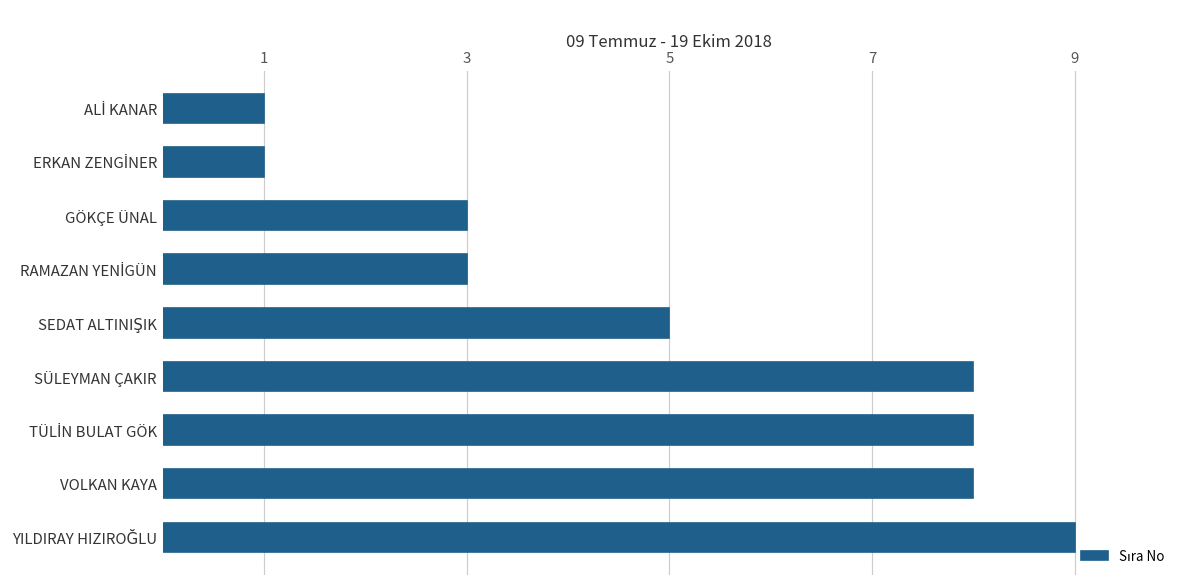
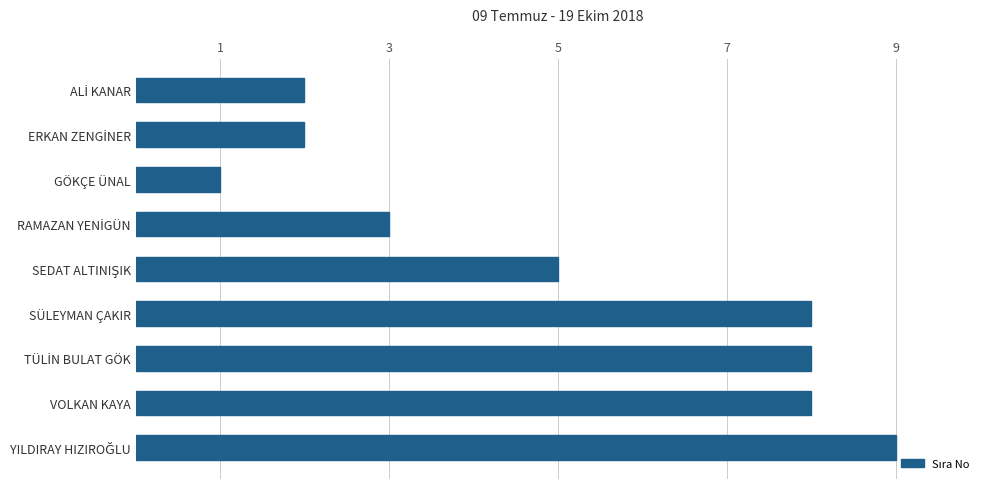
  {
-   "ALİ KANAR": 1,
-   "ERKAN ZENGİNER": 1,
-   "GÖKÇE ÜNAL": 3,
+   "ALİ KANAR": 2,
+   "ERKAN ZENGİNER": 2,
+   "GÖKÇE ÜNAL": 1,
    "RAMAZAN YENİGÜN": 3,
    "SEDAT ALTINIŞIK": 5,
    "SÜLEYMAN ÇAKIR": 8,
    "TÜLİN BULAT GÖK": 8,
    "VOLKAN KAYA": 8,
    "YILDIRAY HIZIROĞLU": 9
  }
